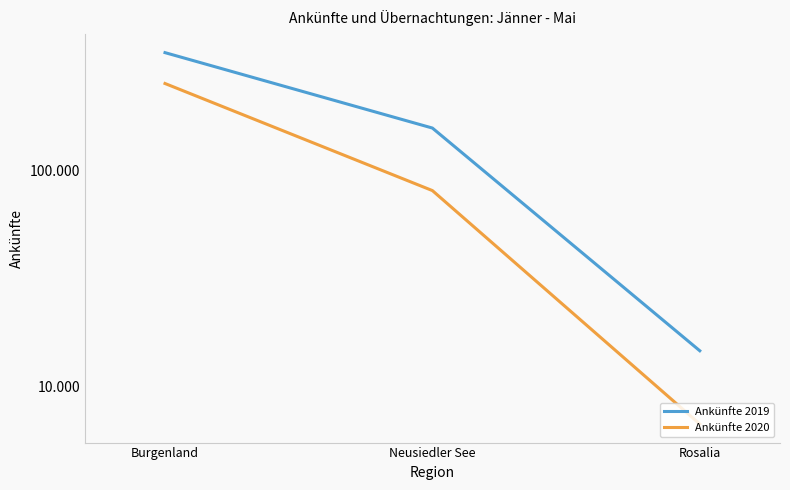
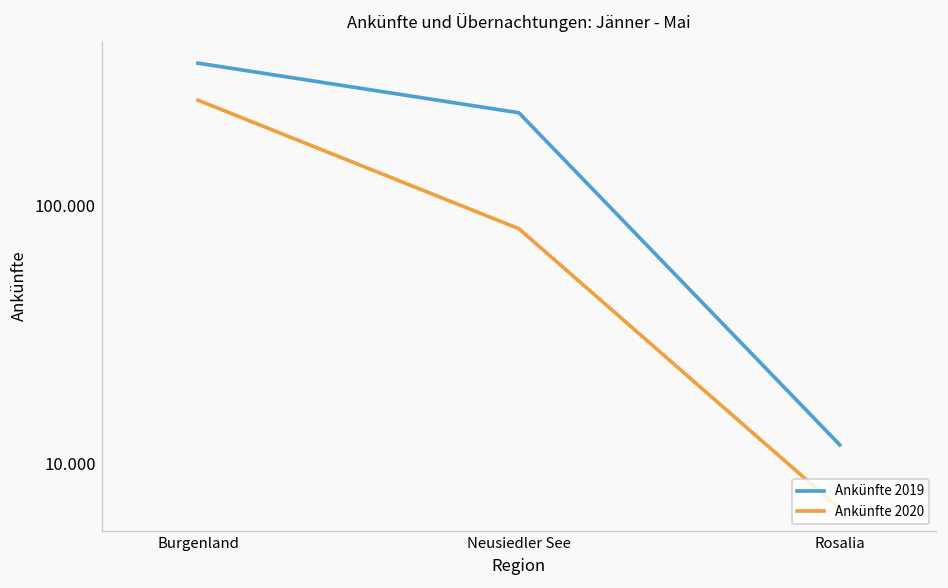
  {
    "Ankünfte 2019": {
      "Burgenland": 350,
-     "Neusiedler See": 160,
-     "Rosalia": 15
+     "Neusiedler See": 230,
+     "Rosalia": 12
    },
    "Ankünfte 2020": {
      "Burgenland": 250,
      "Neusiedler See": 81
    }
  }
